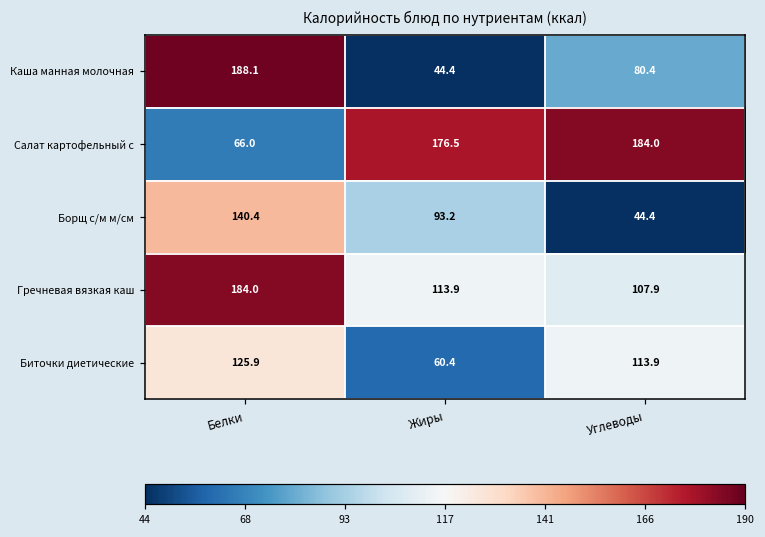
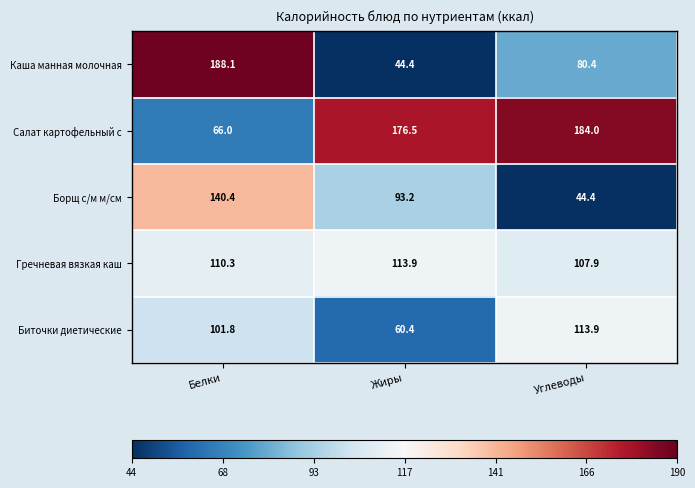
  {
    "Каша манная молочная": {
      "Белки": 188.1,
      "Жиры": 44.4,
      "Углеводы": 80.4
    },
    "Салат картофельный с": {
      "Белки": 66.0,
      "Жиры": 176.5,
      "Углеводы": 184.0
    },
    "Борщ с/м м/см": {
      "Белки": 140.4,
      "Жиры": 93.2,
      "Углеводы": 44.4
    },
    "Гречневая вязкая каш": {
-     "Белки": 184.0,
+     "Белки": 110.3,
      "Жиры": 113.9,
      "Углеводы": 107.9
    },
    "Биточки диетические": {
-     "Белки": 125.9,
+     "Белки": 101.8,
      "Жиры": 60.4,
      "Углеводы": 113.9
    }
  }
